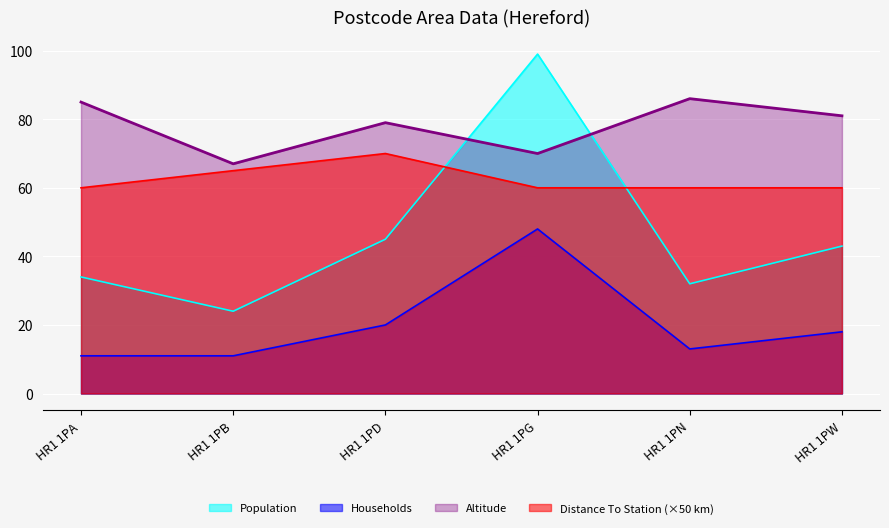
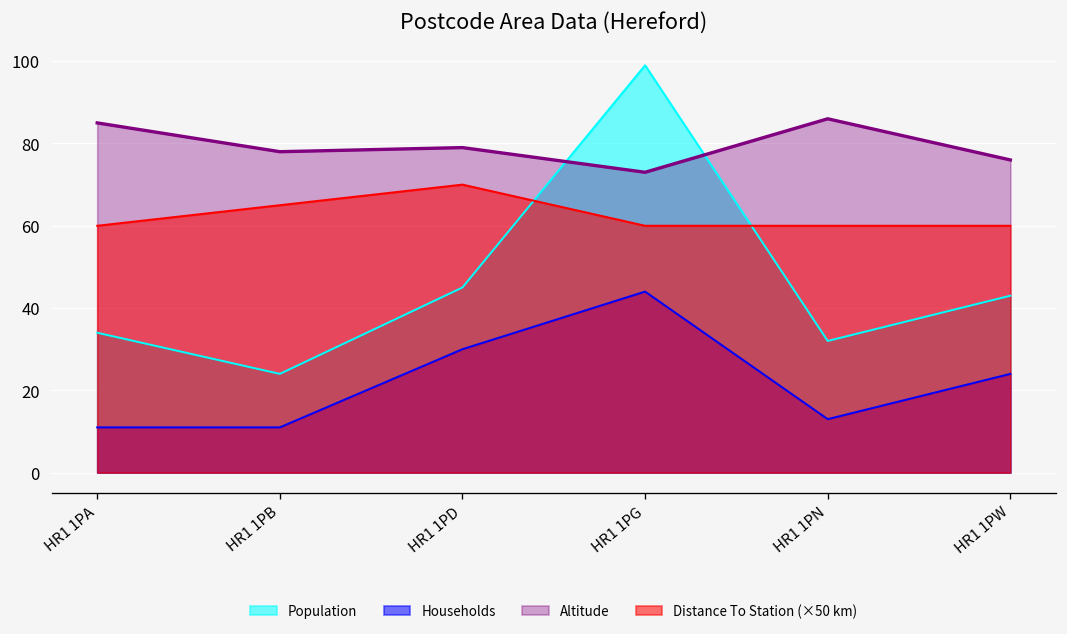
  {
    "Population": {
      "HR1 1PA": 34,
      "HR1 1PB": 24,
      "HR1 1PD": 45,
      "HR1 1PG": 99,
      "HR1 1PN": 32,
      "HR1 1PW": 43
    },
    "Households": {
      "HR1 1PA": 11,
      "HR1 1PB": 11,
-     "HR1 1PD": 20,
-     "HR1 1PG": 48,
+     "HR1 1PD": 30,
+     "HR1 1PG": 44,
      "HR1 1PN": 13,
-     "HR1 1PW": 18
+     "HR1 1PW": 24
    },
    "Altitude": {
      "HR1 1PA": 85,
-     "HR1 1PB": 67,
+     "HR1 1PB": 78,
      "HR1 1PD": 79,
-     "HR1 1PG": 70,
+     "HR1 1PG": 73,
      "HR1 1PN": 86,
-     "HR1 1PW": 81
+     "HR1 1PW": 76
    },
    "Distance To Station (×50 km)": {
      "HR1 1PA": 60,
      "HR1 1PB": 65,
      "HR1 1PD": 70,
      "HR1 1PG": 60,
      "HR1 1PN": 60,
      "HR1 1PW": 60
    }
  }
